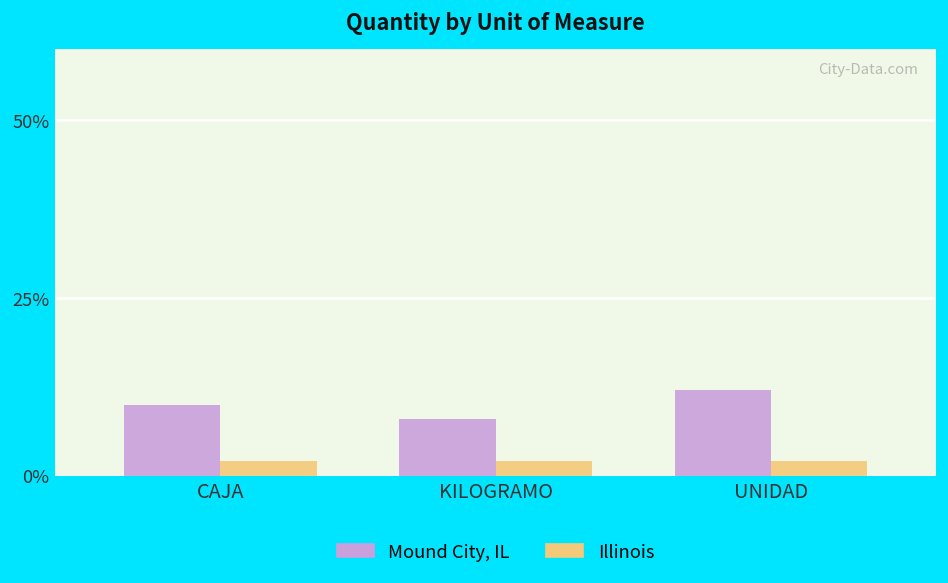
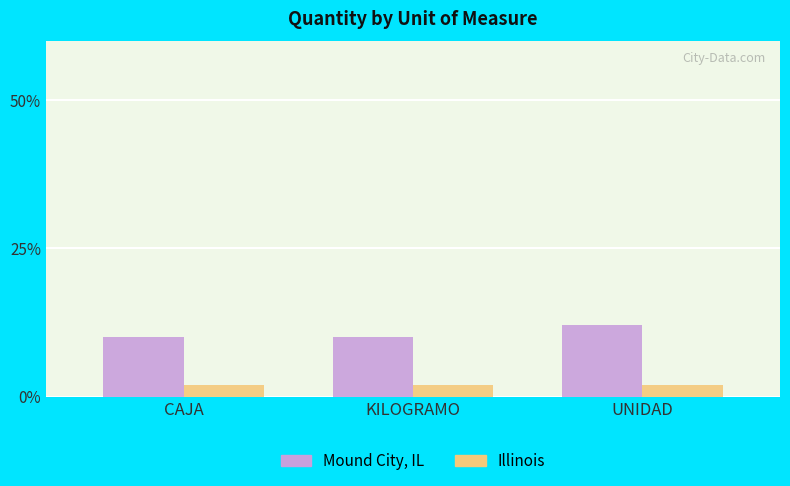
  {
    "Mound City, IL": {
      "CAJA": "10%",
-     "KILOGRAMO": "8%",
+     "KILOGRAMO": "10%",
      "UNIDAD": "12%"
    },
    "Illinois": {
      "CAJA": "2%",
      "KILOGRAMO": "2%",
      "UNIDAD": "2%"
    }
  }
